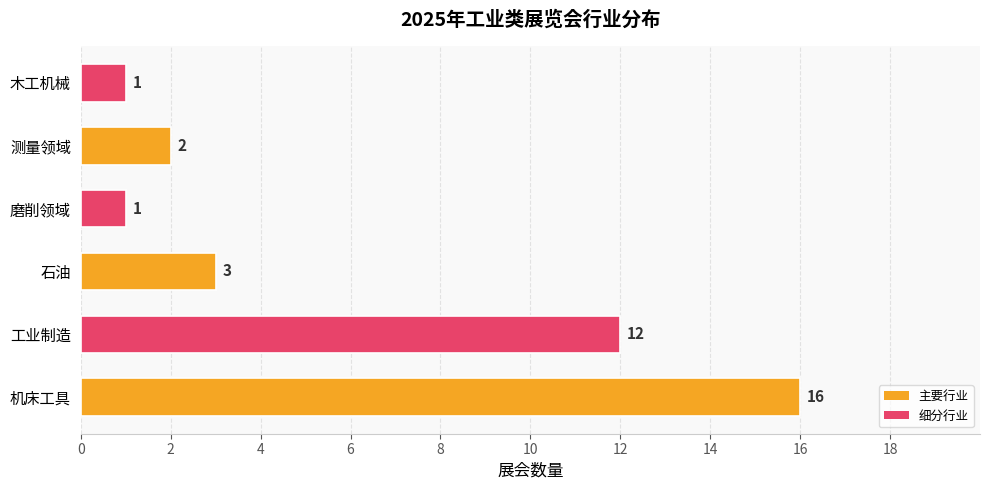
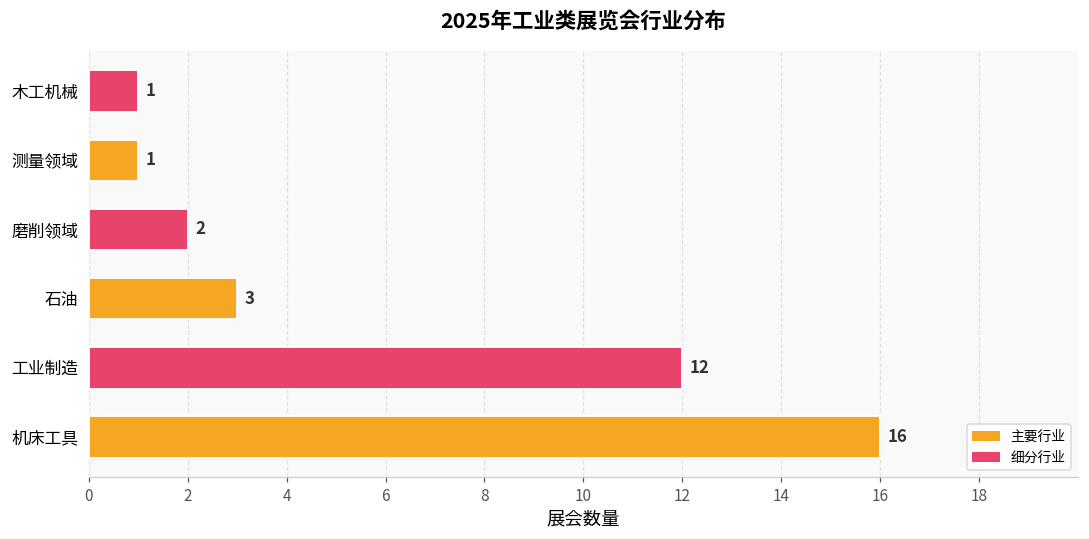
  {
    "木工机械": 1,
-   "测量领域": 2,
-   "磨削领域": 1,
+   "测量领域": 1,
+   "磨削领域": 2,
    "石油": 3,
    "工业制造": 12,
    "机床工具": 16
  }
